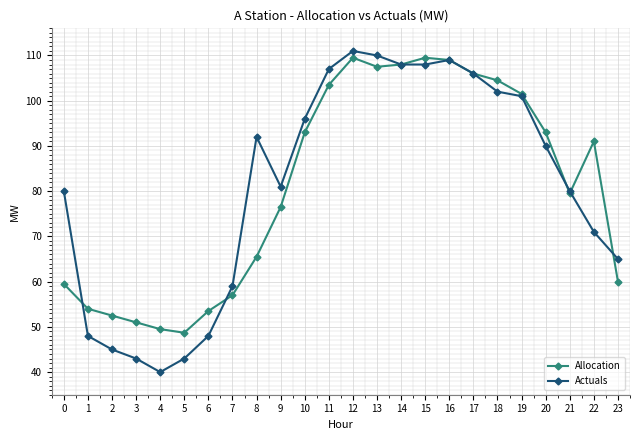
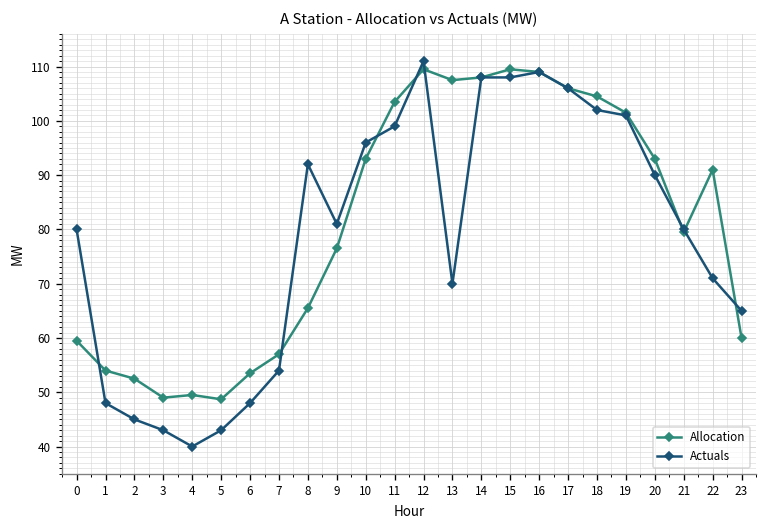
  {
    "Allocation": {
      "0": 60,
      "1": 54,
      "2": 53,
-     "3": 51,
+     "3": 49,
      "4": 50,
      "5": 49,
      "6": 54,
      "7": 57,
      "8": 66,
      "9": 77,
      "10": 93,
      "11": 104,
      "12": 110,
      "13": 108,
      "15": 110,
      "18": 105,
      "20": 93,
      "22": 91,
      "23": 60
    },
    "Actuals": {
      "0": 80,
      "1": 48,
      "2": 45,
      "3": 43,
      "4": 40,
      "5": 43,
      "6": 48,
-     "7": 59,
+     "7": 54,
      "8": 92,
      "9": 81,
      "10": 96,
-     "11": 107,
+     "11": 99,
      "12": 111,
-     "13": 110,
+     "13": 70,
      "15": 108,
      "18": 102,
      "20": 90,
      "22": 71,
      "23": 65
    }
  }
